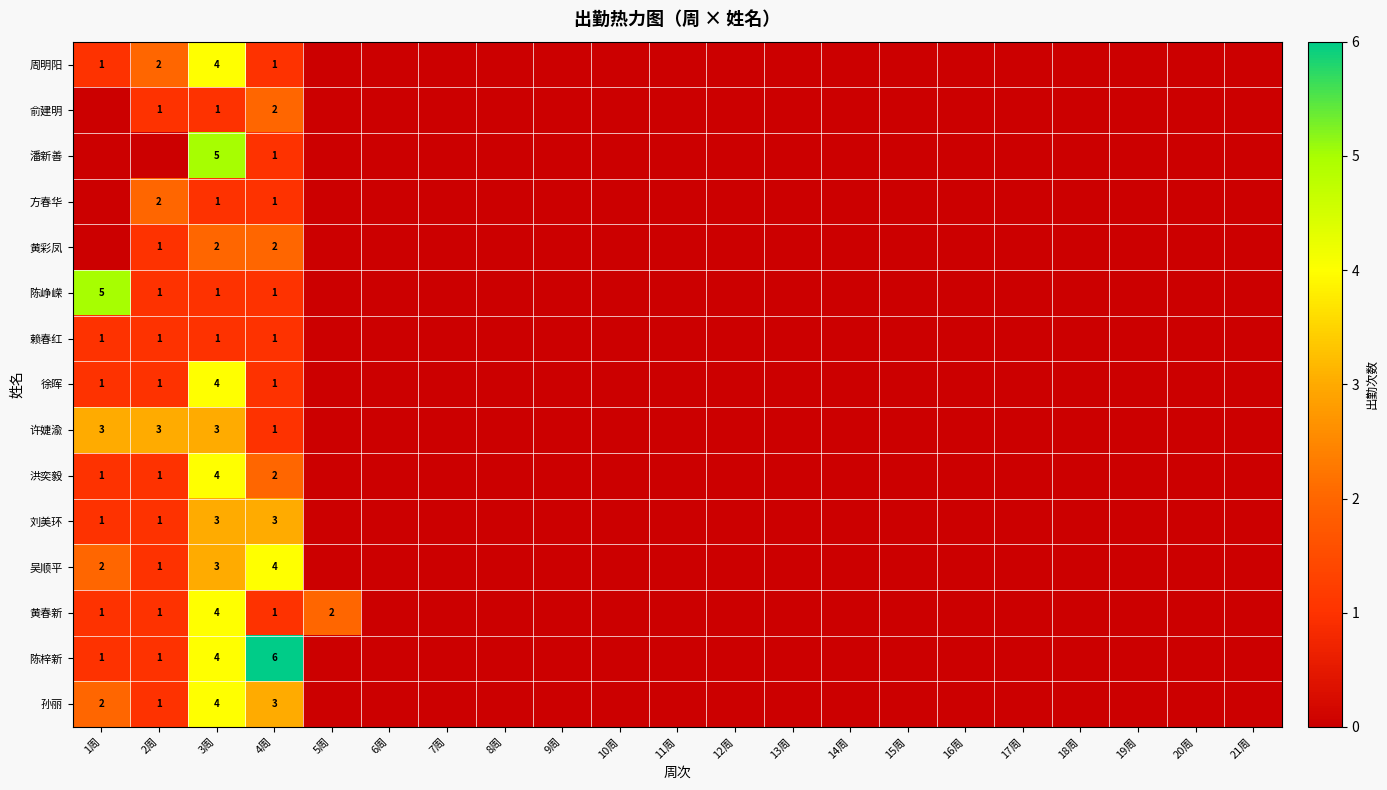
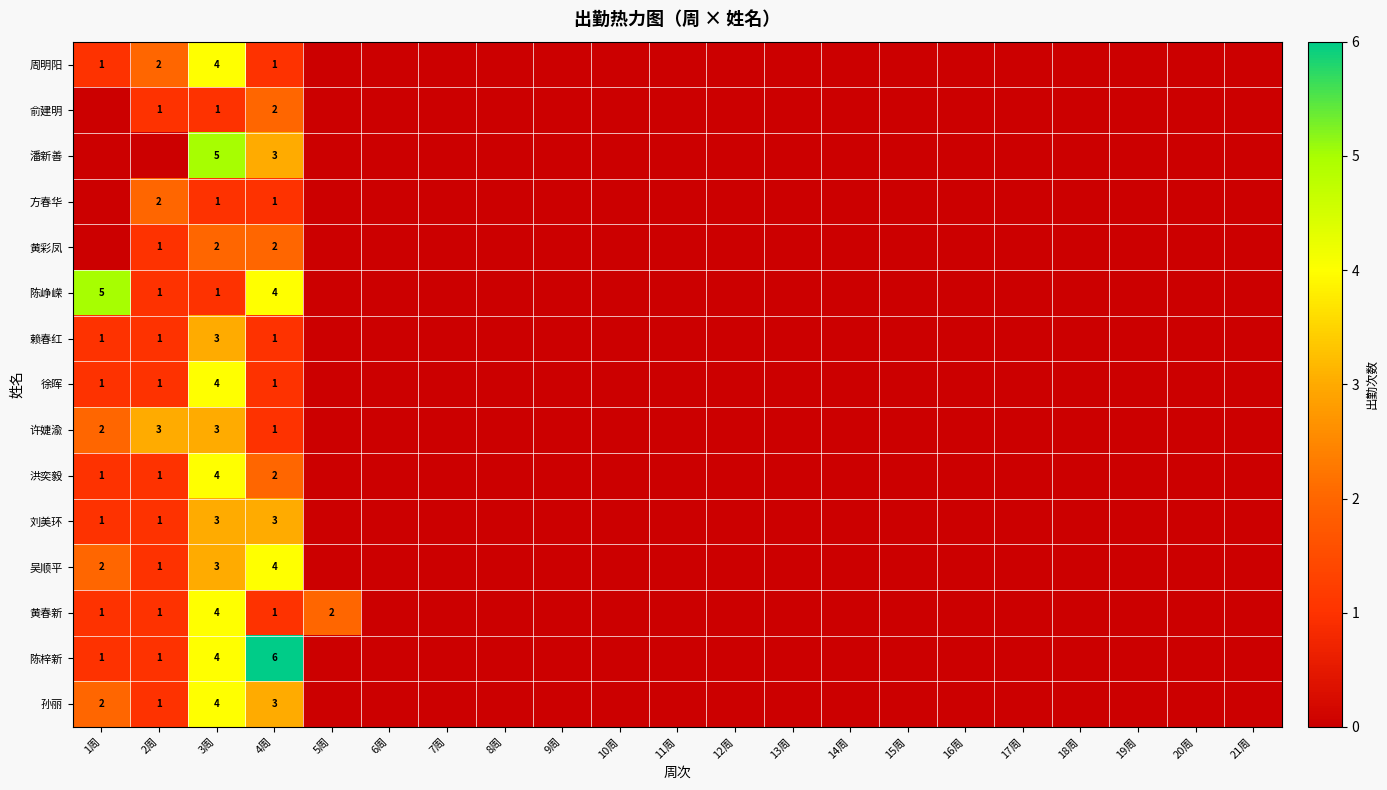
  {
    "周明阳": {
      "1周": 1,
      "2周": 2,
      "3周": 4,
      "4周": 1
    },
    "俞建明": {
      "2周": 1,
      "3周": 1,
      "4周": 2
    },
    "潘新善": {
      "3周": 5,
-     "4周": 1
+     "4周": 3
    },
    "方春华": {
      "2周": 2,
      "3周": 1,
      "4周": 1
    },
    "黄彩凤": {
      "2周": 1,
      "3周": 2,
      "4周": 2
    },
    "陈峥嵘": {
      "1周": 5,
      "2周": 1,
      "3周": 1,
-     "4周": 1
+     "4周": 4
    },
    "赖春红": {
      "1周": 1,
      "2周": 1,
-     "3周": 1,
+     "3周": 3,
      "4周": 1
    },
    "徐晖": {
      "1周": 1,
      "2周": 1,
      "3周": 4,
      "4周": 1
    },
    "许婕渝": {
-     "1周": 3,
+     "1周": 2,
      "2周": 3,
      "3周": 3,
      "4周": 1
    },
    "洪奕毅": {
      "1周": 1,
      "2周": 1,
      "3周": 4,
      "4周": 2
    },
    "刘美环": {
      "1周": 1,
      "2周": 1,
      "3周": 3,
      "4周": 3
    },
    "吴顺平": {
      "1周": 2,
      "2周": 1,
      "3周": 3,
      "4周": 4
    },
    "黄春新": {
      "1周": 1,
      "2周": 1,
      "3周": 4,
      "4周": 1,
      "5周": 2
    },
    "陈梓新": {
      "1周": 1,
      "2周": 1,
      "3周": 4,
      "4周": 6
    },
    "孙丽": {
      "1周": 2,
      "2周": 1,
      "3周": 4,
      "4周": 3
    }
  }
